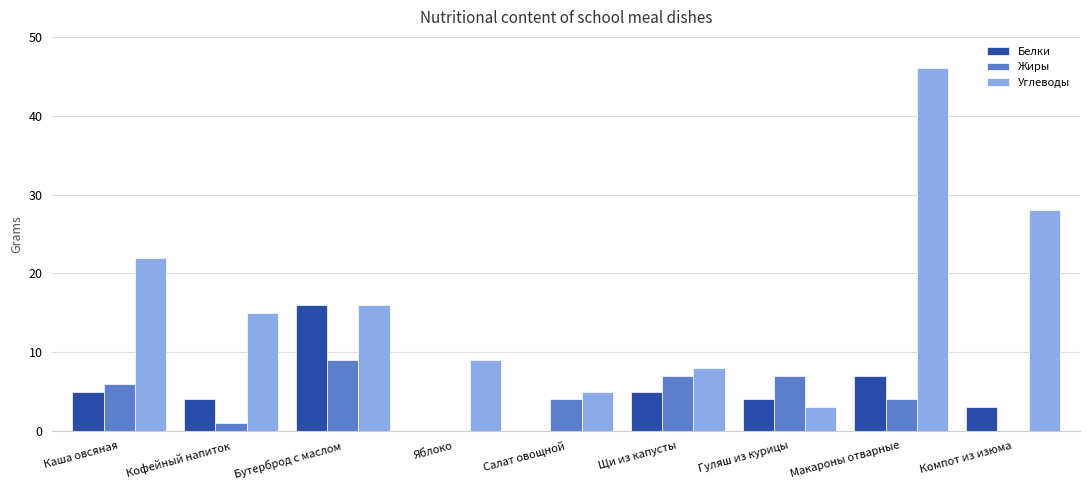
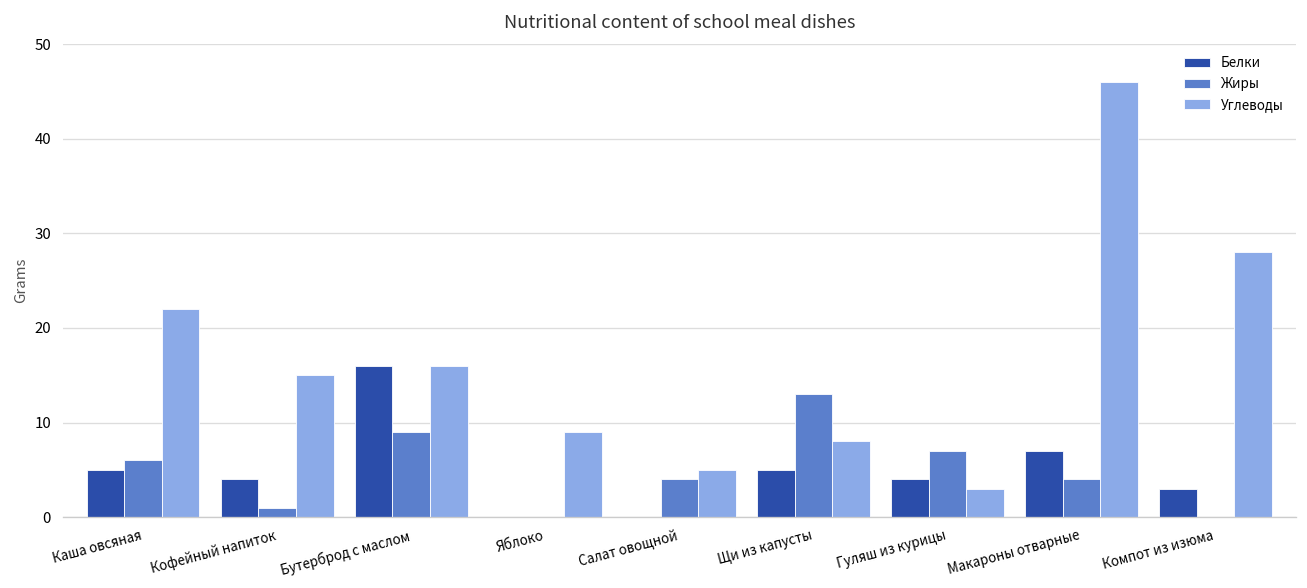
  {
    "Белки": {
      "Каша овсяная": 5,
      "Кофейный напиток": 4,
      "Бутерброд с маслом": 16,
      "Яблоко": 0,
      "Салат овощной": 0,
      "Щи из капусты": 5,
      "Гуляш из курицы": 4,
      "Макароны отварные": 7,
      "Компот из изюма": 3
    },
    "Жиры": {
      "Каша овсяная": 6,
      "Кофейный напиток": 1,
      "Бутерброд с маслом": 9,
      "Яблоко": 0,
      "Салат овощной": 4,
-     "Щи из капусты": 7,
+     "Щи из капусты": 13,
      "Гуляш из курицы": 7,
      "Макароны отварные": 4,
      "Компот из изюма": 0
    },
    "Углеводы": {
      "Каша овсяная": 22,
      "Кофейный напиток": 15,
      "Бутерброд с маслом": 16,
      "Яблоко": 9,
      "Салат овощной": 5,
      "Щи из капусты": 8,
      "Гуляш из курицы": 3,
      "Макароны отварные": 46,
      "Компот из изюма": 28
    }
  }
